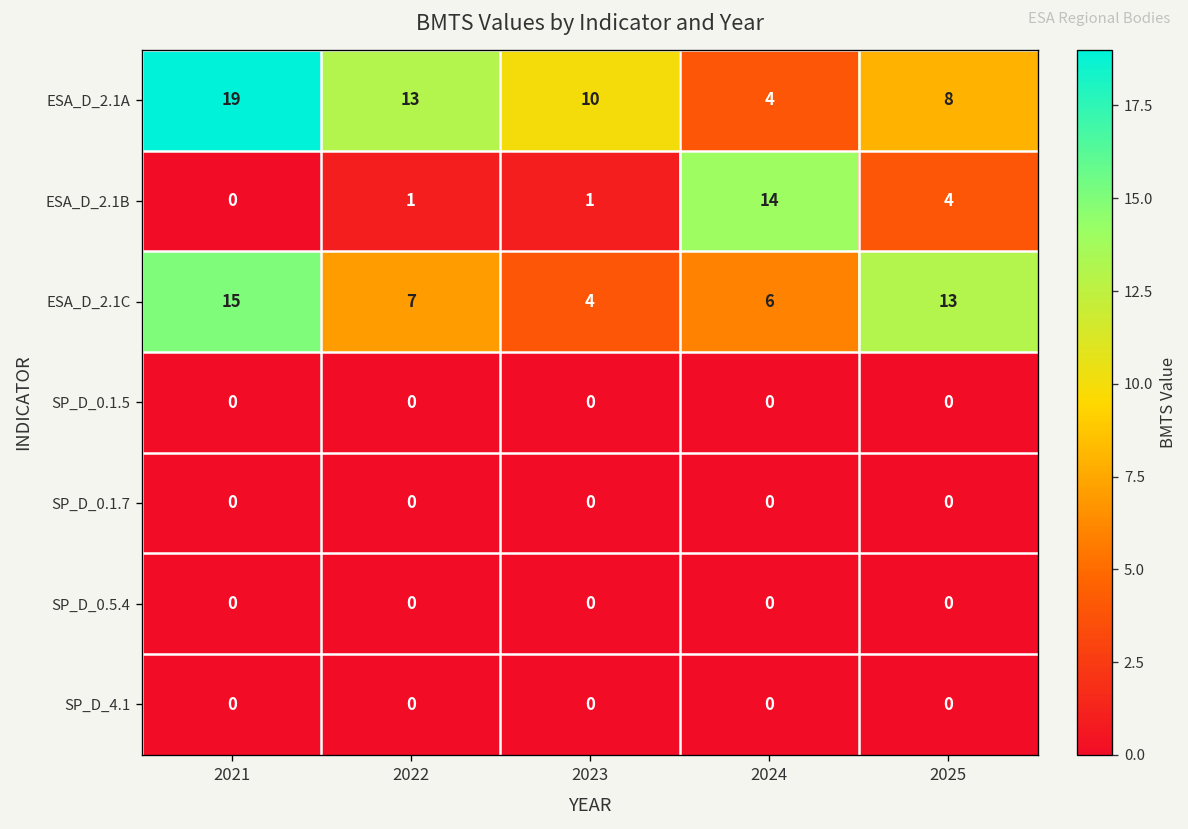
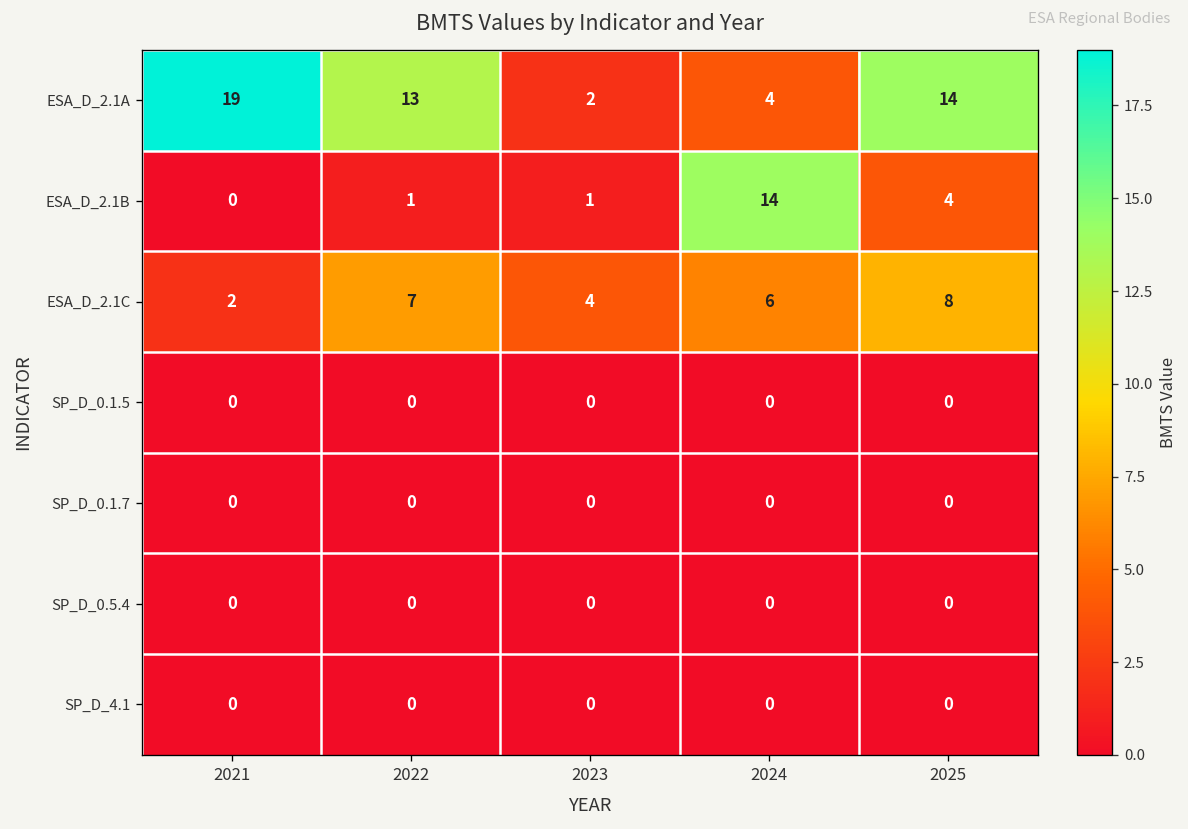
  {
    "ESA_D_2.1A": {
      "2021": 19,
      "2022": 13,
-     "2023": 10,
+     "2023": 2,
      "2024": 4,
-     "2025": 8
+     "2025": 14
    },
    "ESA_D_2.1B": {
      "2021": 0,
      "2022": 1,
      "2023": 1,
      "2024": 14,
      "2025": 4
    },
    "ESA_D_2.1C": {
-     "2021": 15,
+     "2021": 2,
      "2022": 7,
      "2023": 4,
      "2024": 6,
-     "2025": 13
+     "2025": 8
    },
    "SP_D_0.1.5": {
      "2021": 0,
      "2022": 0,
      "2023": 0,
      "2024": 0,
      "2025": 0
    },
    "SP_D_0.1.7": {
      "2021": 0,
      "2022": 0,
      "2023": 0,
      "2024": 0,
      "2025": 0
    },
    "SP_D_0.5.4": {
      "2021": 0,
      "2022": 0,
      "2023": 0,
      "2024": 0,
      "2025": 0
    },
    "SP_D_4.1": {
      "2021": 0,
      "2022": 0,
      "2023": 0,
      "2024": 0,
      "2025": 0
    }
  }
